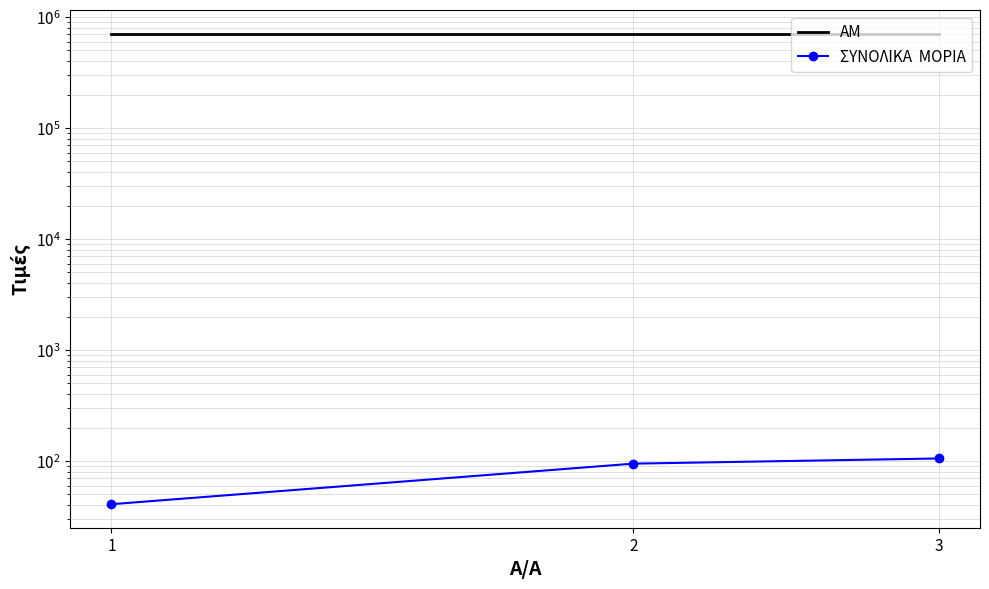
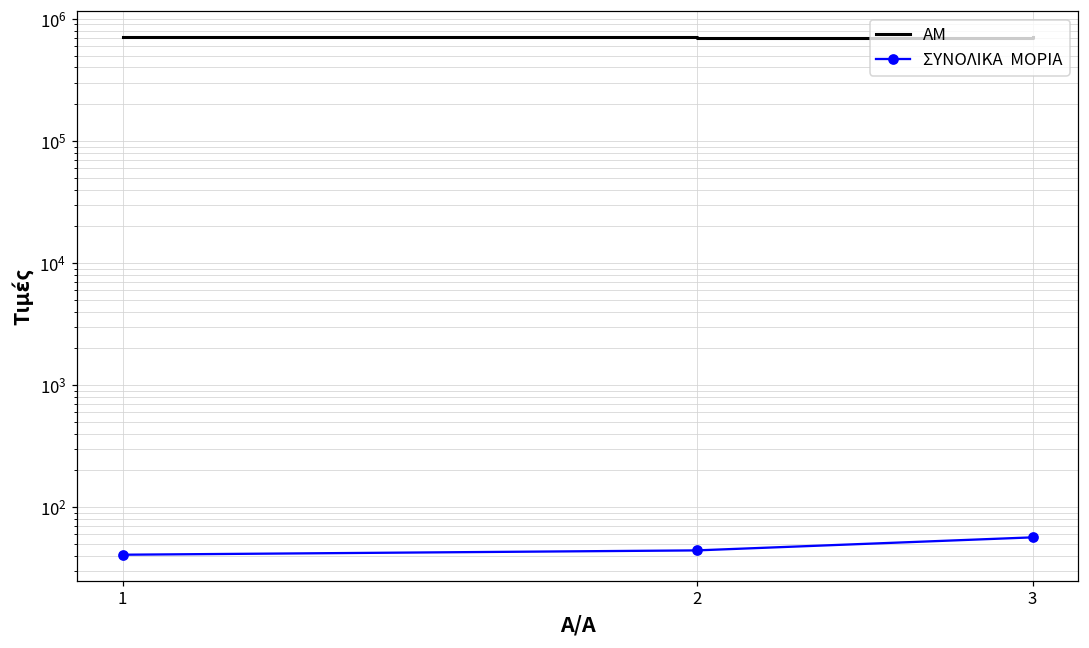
  {
    "ΑΜ": {
      "1": 700000,
      "2": 700000
    },
    "ΣΥΝΟΛΙΚΑ ΜΟΡΙΑ": {
      "1": 41,
-     "2": 90,
-     "3": 110
+     "2": 44,
+     "3": 60
    }
  }
